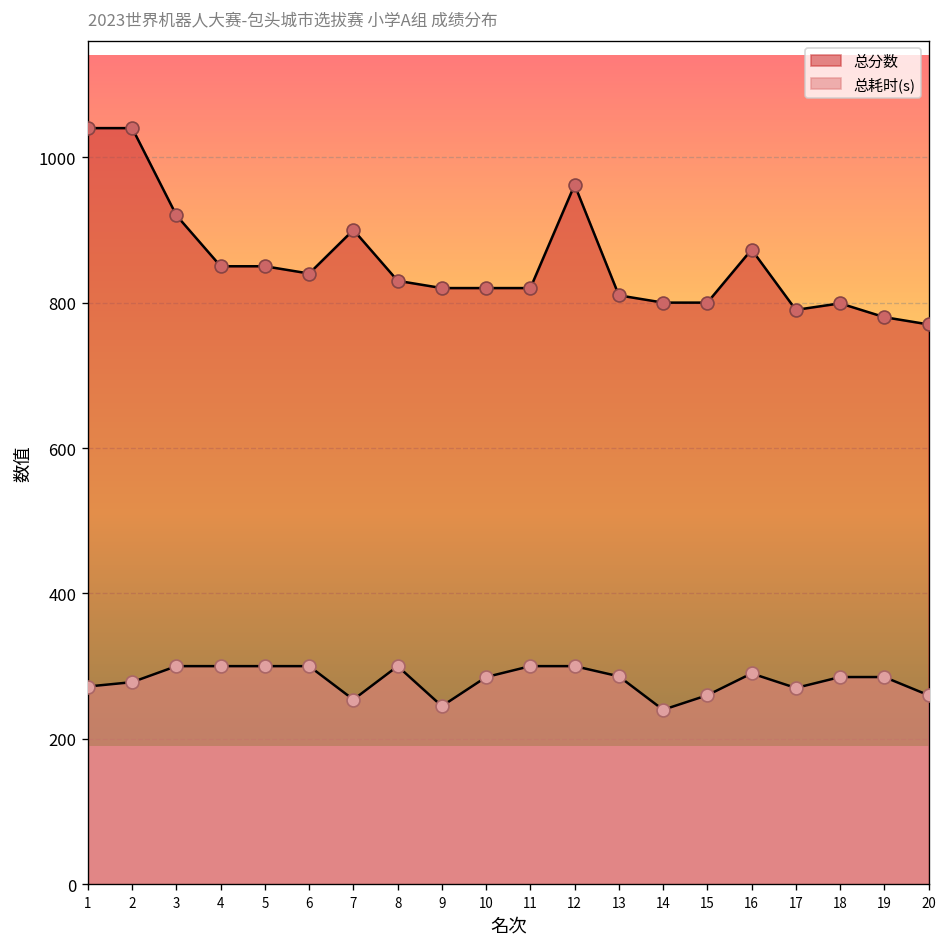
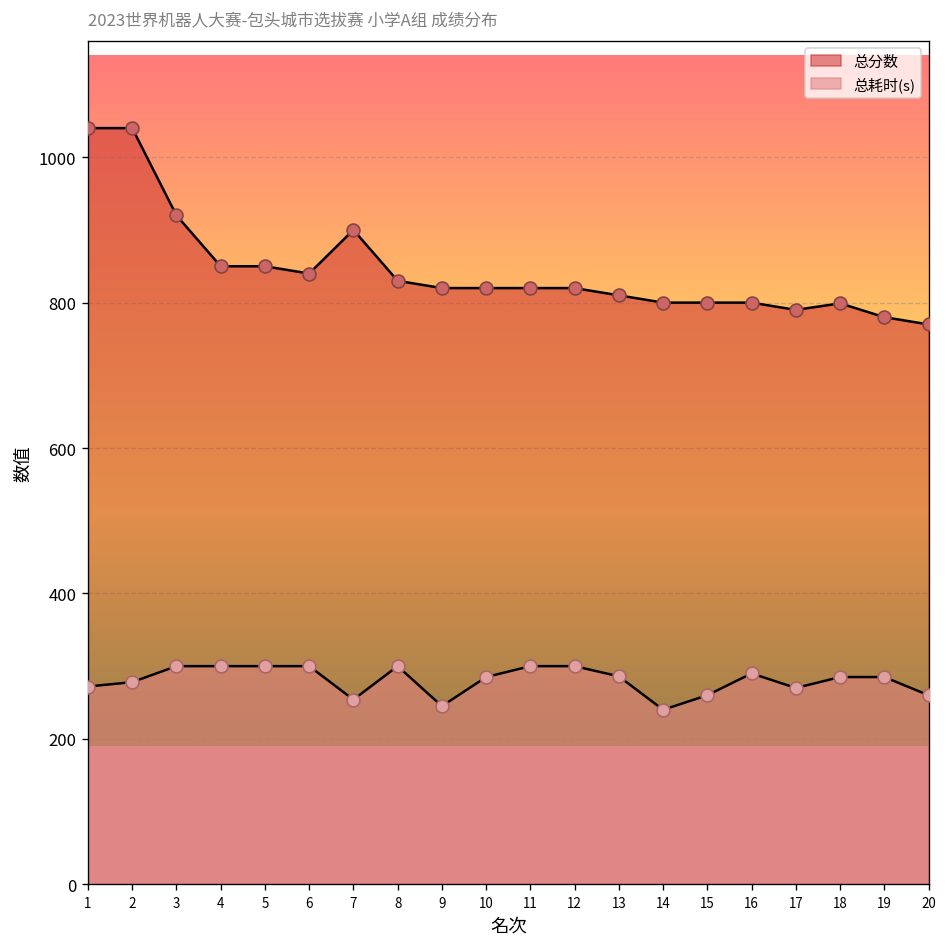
  {
    "总分数": {
      "1": 1040,
      "2": 1040,
      "3": 920,
      "4": 850,
      "5": 850,
      "6": 840,
      "7": 900,
      "8": 830,
      "9": 820,
      "10": 820,
      "11": 820,
-     "12": 960,
+     "12": 820,
      "13": 810,
      "14": 800,
      "15": 800,
-     "16": 870,
+     "16": 800,
      "17": 790,
      "18": 800,
      "19": 780,
      "20": 770
    },
    "总耗时(s)": {
      "1": 270,
      "2": 280,
      "3": 300,
      "4": 300,
      "5": 300,
      "6": 300,
      "7": 250,
      "8": 300,
      "9": 250,
      "10": 290,
      "11": 300,
      "12": 300,
      "13": 290,
      "14": 240,
      "15": 260,
      "16": 290,
      "17": 270,
      "18": 290,
      "19": 290,
      "20": 260
    }
  }
